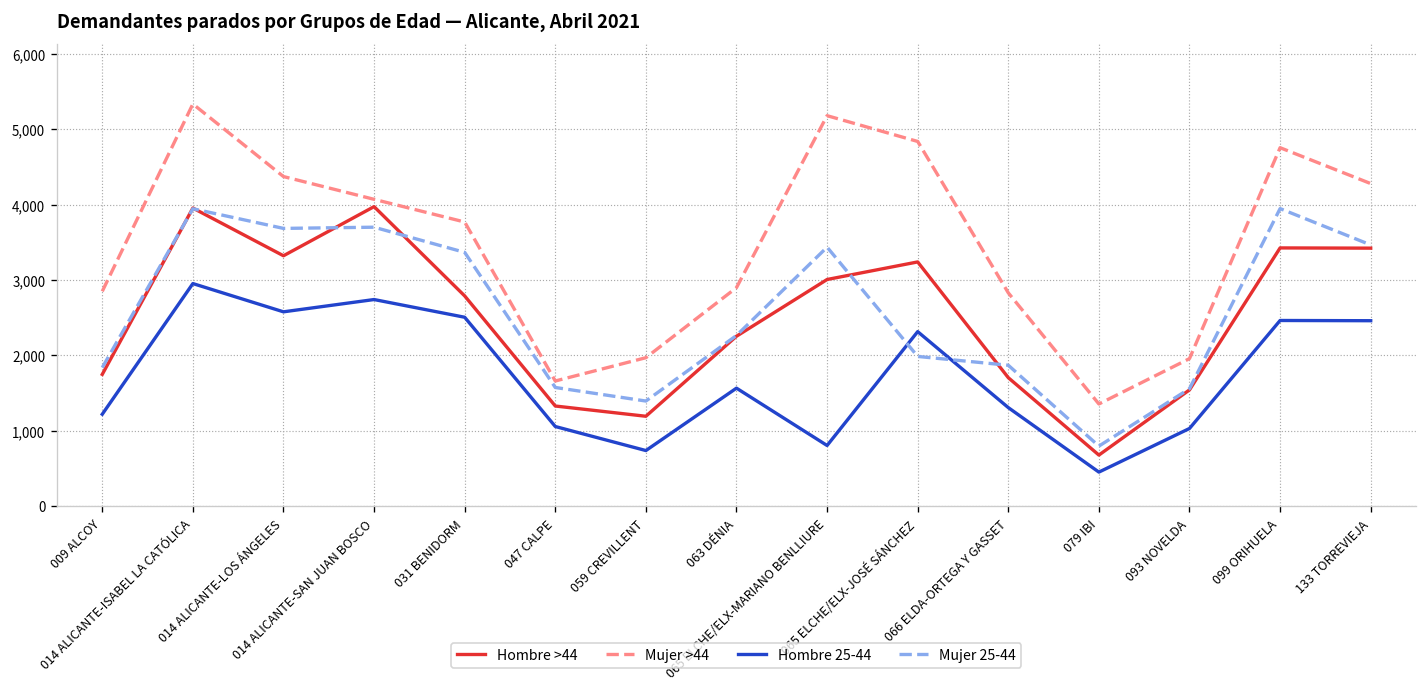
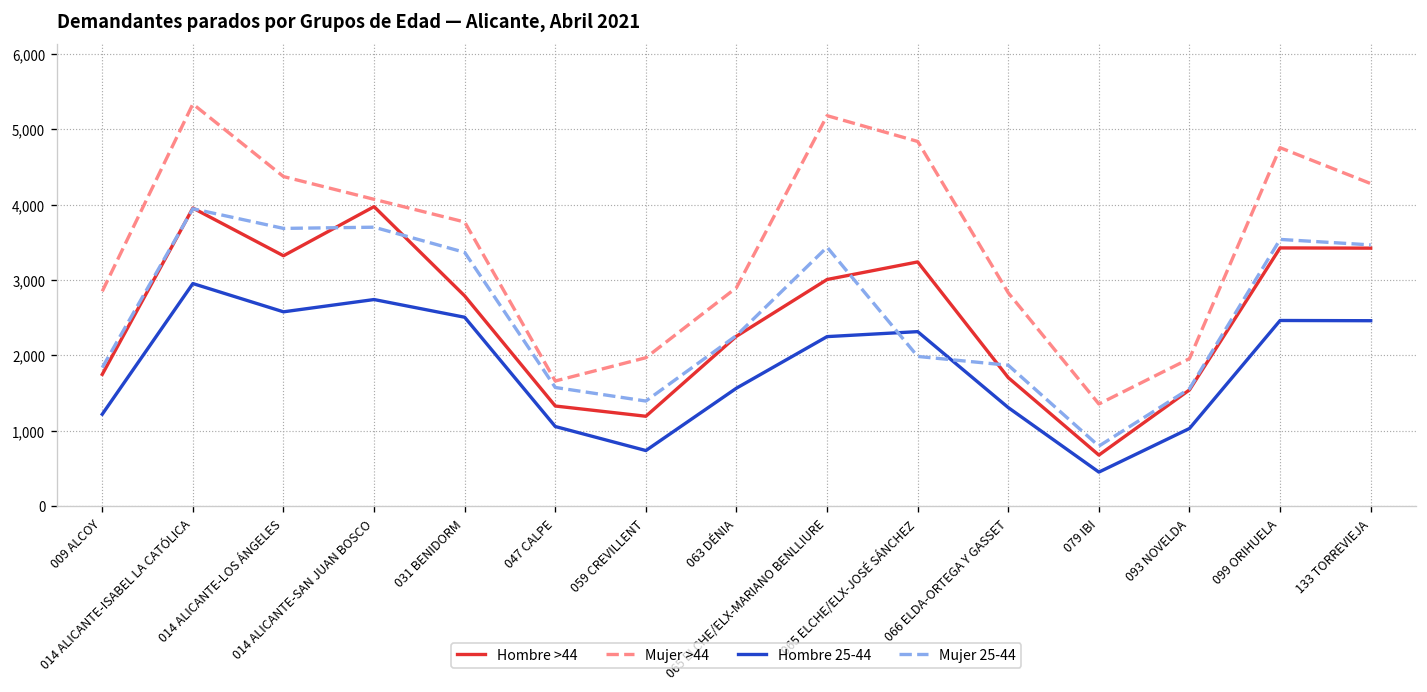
  {
    "Hombre >44": {
      "009 ALCOY": "1,700",
      "014 ALICANTE-LOS ÁNGELES": "3,300",
      "014 ALICANTE-SAN JUAN BOSCO": "4,000",
      "031 BENIDORM": "2,800",
      "047 CALPE": "1,300",
      "059 CREVILLENT": "1,200",
      "065 ELCHE/ELX-MARIANO BENLLIURE": "3,000",
      "065 ELCHE/ELX-JOSÉ SÁNCHEZ": "3,200",
      "066 ELDA-ORTEGA Y GASSET": "1,700",
      "079 IBI": "700",
      "099 ORIHUELA": "3,400",
      "133 TORREVIEJA": "3,400"
    },
    "Mujer >44": {
      "009 ALCOY": "2,900",
      "014 ALICANTE-ISABEL LA CATÓLICA": "5,300",
      "014 ALICANTE-LOS ÁNGELES": "4,400",
      "014 ALICANTE-SAN JUAN BOSCO": "4,100",
      "031 BENIDORM": "3,800",
      "047 CALPE": "1,700",
      "059 CREVILLENT": "2,000",
      "063 DÉNIA": "2,900",
      "065 ELCHE/ELX-MARIANO BENLLIURE": "5,200",
      "065 ELCHE/ELX-JOSÉ SÁNCHEZ": "4,800",
      "066 ELDA-ORTEGA Y GASSET": "2,800",
      "079 IBI": "1,400",
      "093 NOVELDA": "2,000",
      "099 ORIHUELA": "4,800",
      "133 TORREVIEJA": "4,300"
    },
    "Hombre 25-44": {
      "009 ALCOY": "1,200",
      "014 ALICANTE-ISABEL LA CATÓLICA": "3,000",
      "014 ALICANTE-LOS ÁNGELES": "2,600",
      "014 ALICANTE-SAN JUAN BOSCO": "2,700",
      "031 BENIDORM": "2,500",
      "047 CALPE": "1,100",
      "059 CREVILLENT": "700",
      "063 DÉNIA": "1,600",
-     "065 ELCHE/ELX-MARIANO BENLLIURE": "800",
+     "065 ELCHE/ELX-MARIANO BENLLIURE": "2,300",
      "065 ELCHE/ELX-JOSÉ SÁNCHEZ": "2,300",
      "066 ELDA-ORTEGA Y GASSET": "1,300",
      "079 IBI": "500",
      "093 NOVELDA": "1,000",
      "099 ORIHUELA": "2,500",
      "133 TORREVIEJA": "2,500"
    },
    "Mujer 25-44": {
      "009 ALCOY": "1,800",
      "014 ALICANTE-LOS ÁNGELES": "3,700",
      "014 ALICANTE-SAN JUAN BOSCO": "3,700",
      "031 BENIDORM": "3,400",
      "047 CALPE": "1,600",
      "059 CREVILLENT": "1,400",
      "065 ELCHE/ELX-MARIANO BENLLIURE": "3,400",
      "065 ELCHE/ELX-JOSÉ SÁNCHEZ": "2,000",
      "066 ELDA-ORTEGA Y GASSET": "1,900",
      "079 IBI": "800",
-     "099 ORIHUELA": "3,900",
+     "099 ORIHUELA": "3,500",
      "133 TORREVIEJA": "3,500"
    }
  }
